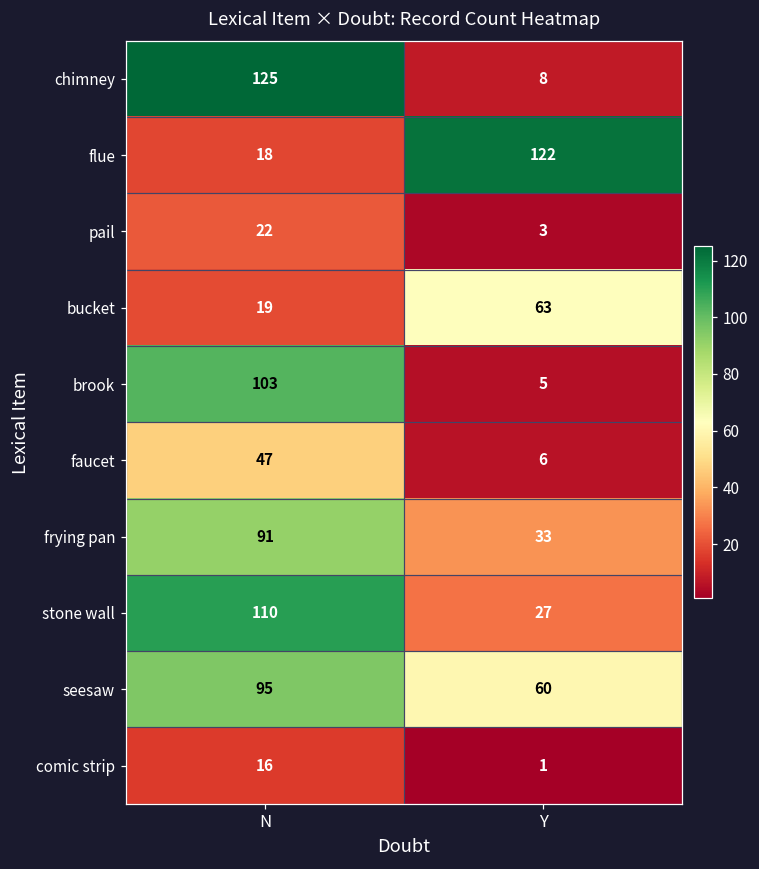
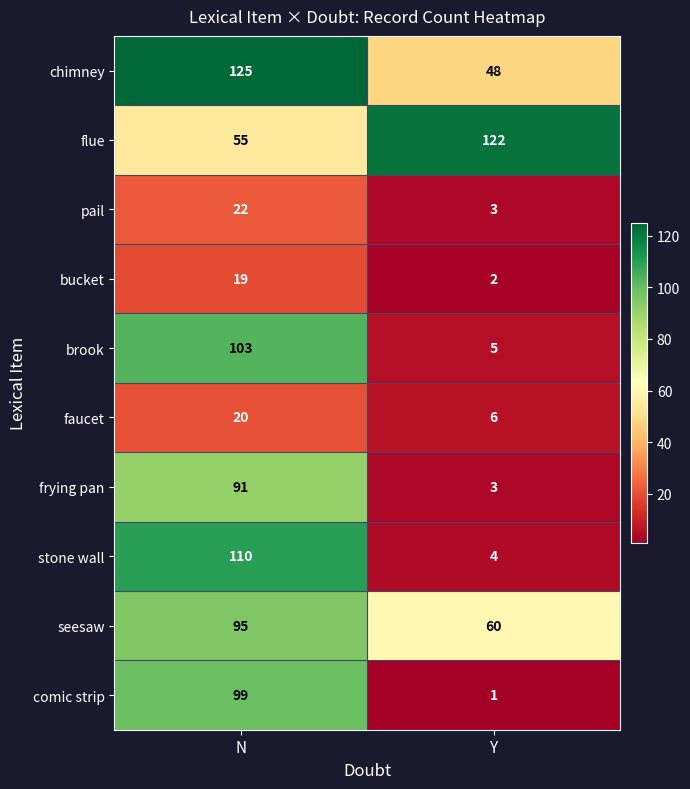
  {
    "chimney": {
      "N": 125,
-     "Y": 8
+     "Y": 48
    },
    "flue": {
-     "N": 18,
+     "N": 55,
      "Y": 122
    },
    "pail": {
      "N": 22,
      "Y": 3
    },
    "bucket": {
      "N": 19,
-     "Y": 63
+     "Y": 2
    },
    "brook": {
      "N": 103,
      "Y": 5
    },
    "faucet": {
-     "N": 47,
+     "N": 20,
      "Y": 6
    },
    "frying pan": {
      "N": 91,
-     "Y": 33
+     "Y": 3
    },
    "stone wall": {
      "N": 110,
-     "Y": 27
+     "Y": 4
    },
    "seesaw": {
      "N": 95,
      "Y": 60
    },
    "comic strip": {
-     "N": 16,
+     "N": 99,
      "Y": 1
    }
  }
